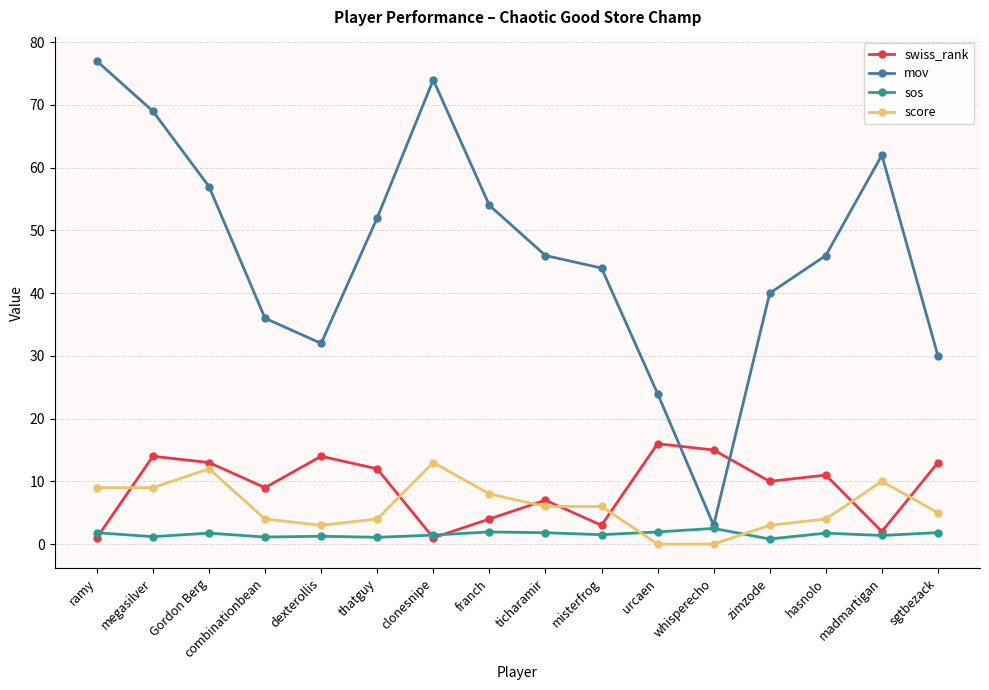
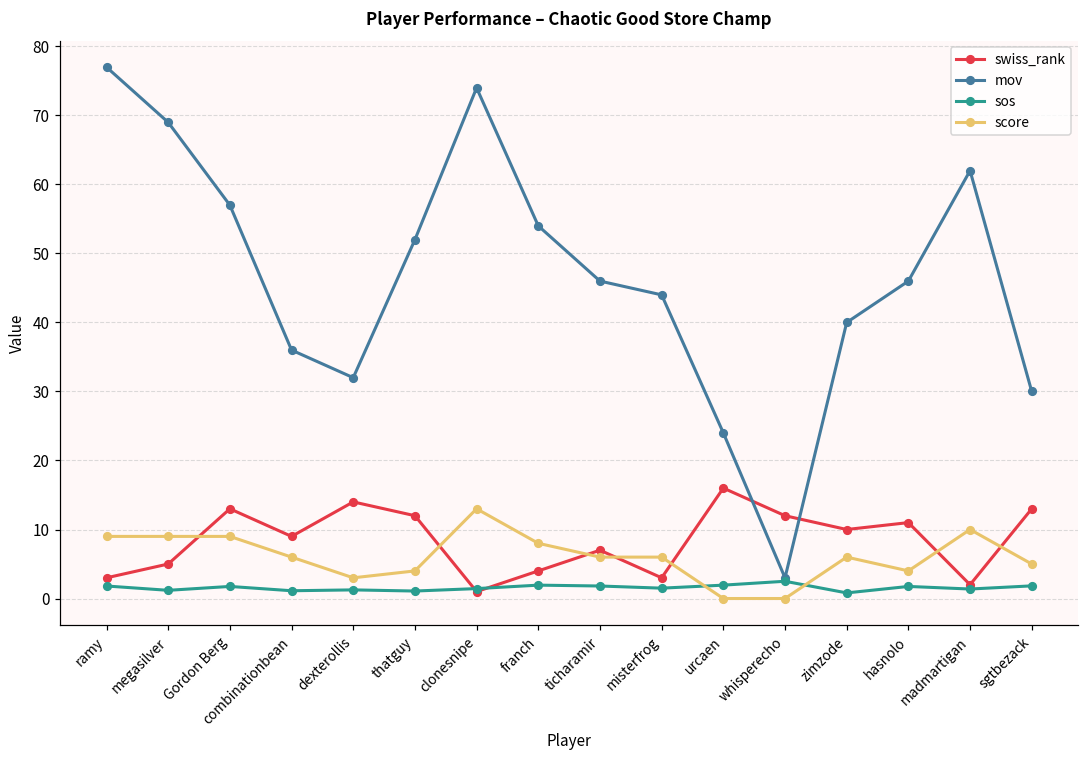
  {
    "swiss_rank": {
-     "ramy": 1,
-     "megasilver": 14,
+     "ramy": 3,
+     "megasilver": 5,
      "Gordon Berg": 13,
      "combinationbean": 9,
      "dexterollis": 14,
      "thatguy": 12,
      "clonesnipe": 1,
      "franch": 4,
      "ticharamir": 7,
      "misterfrog": 3,
      "urcaen": 16,
-     "whisperecho": 15,
+     "whisperecho": 12,
      "zimzode": 10,
      "hasnolo": 11,
      "madmartigan": 2,
      "sgtbezack": 13
    },
    "score": {
      "ramy": 9,
      "megasilver": 9,
-     "Gordon Berg": 12,
-     "combinationbean": 4,
+     "Gordon Berg": 9,
+     "combinationbean": 6,
      "dexterollis": 3,
      "thatguy": 4,
      "clonesnipe": 13,
      "franch": 8,
      "ticharamir": 6,
      "misterfrog": 6,
      "urcaen": 0,
      "whisperecho": 0,
-     "zimzode": 3,
+     "zimzode": 6,
      "hasnolo": 4,
      "madmartigan": 10,
      "sgtbezack": 5
    }
  }
